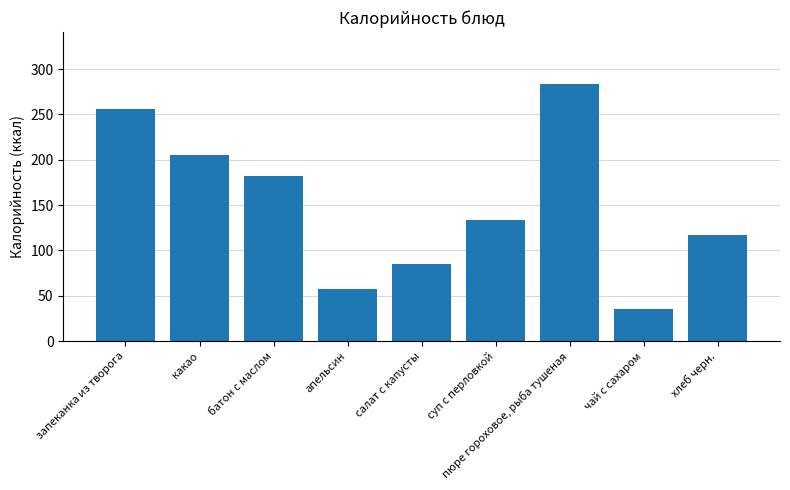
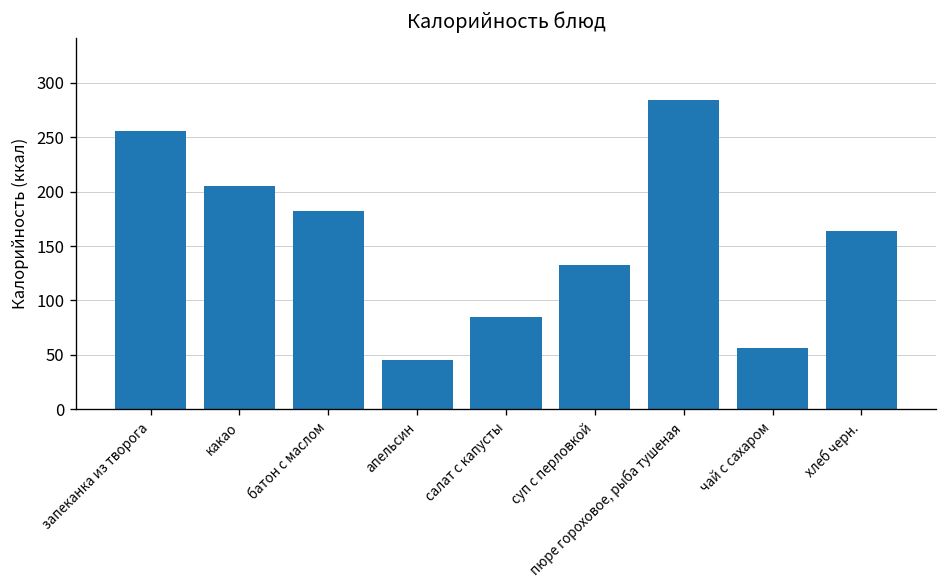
  {
    "запеканка из творога": 260,
    "какао": 210,
    "батон с маслом": 180,
-   "апельсин": 60,
+   "апельсин": 50,
    "салат с капусты": 90,
    "суп с перловкой": 130,
    "пюре гороховое, рыба тушеная": 280,
-   "чай с сахаром": 40,
-   "хлеб черн.": 120
+   "чай с сахаром": 60,
+   "хлеб черн.": 160
  }
